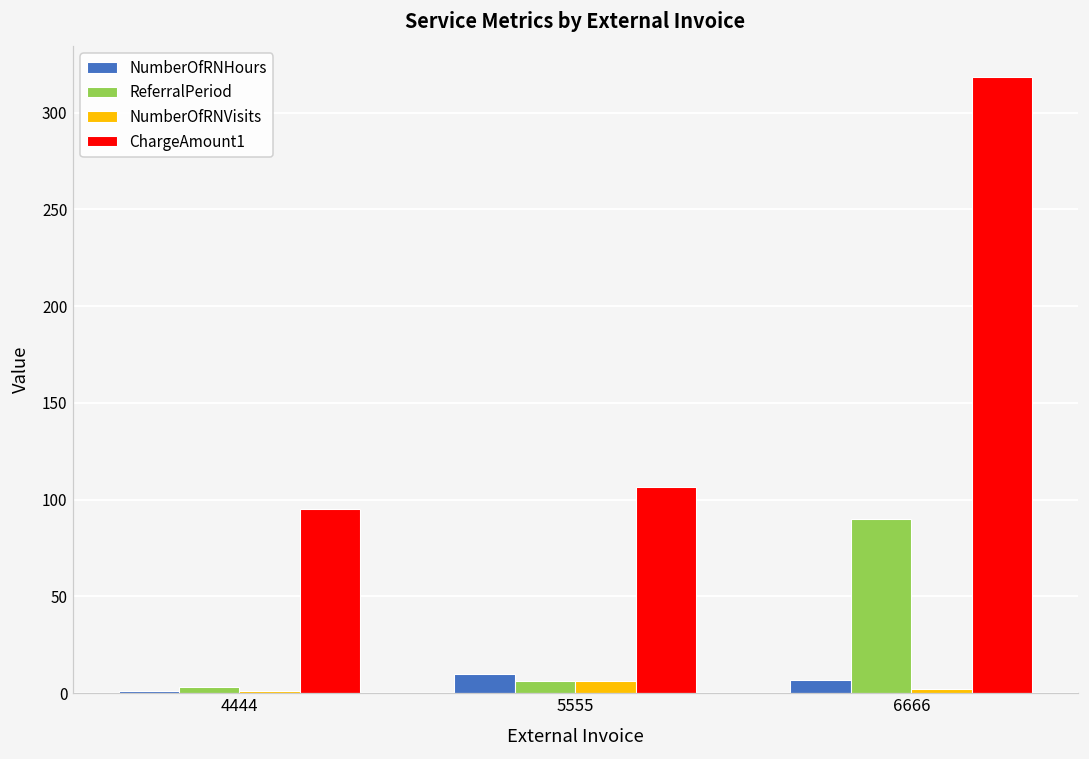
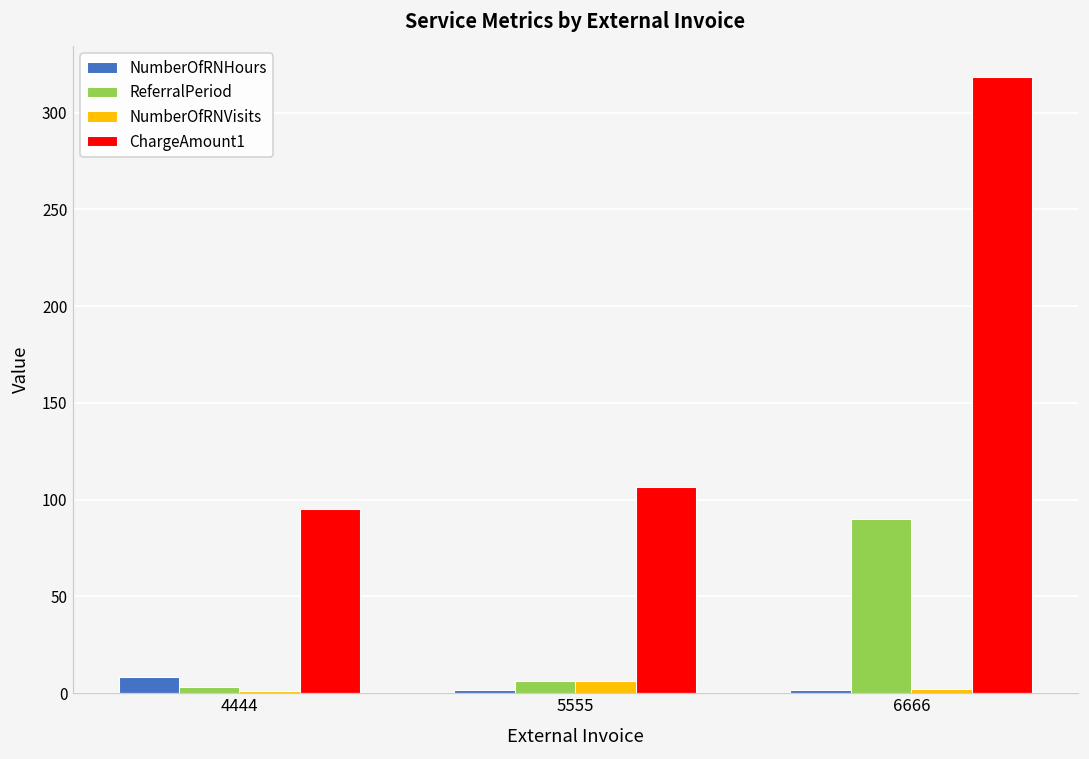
  {
    "NumberOfRNHours": {
-     "4444": 1,
-     "5555": 10,
-     "6666": 7
+     "4444": 9,
+     "5555": 2,
+     "6666": 2
    },
    "ReferralPeriod": {
      "4444": 3,
      "5555": 6,
      "6666": 90
    },
    "NumberOfRNVisits": {
      "5555": 6,
      "6666": 2
    },
    "ChargeAmount1": {
      "4444": 95,
      "5555": 107,
      "6666": 319
    }
  }
